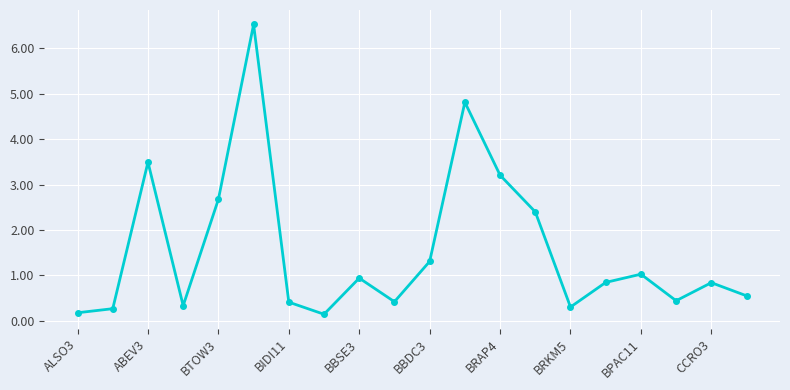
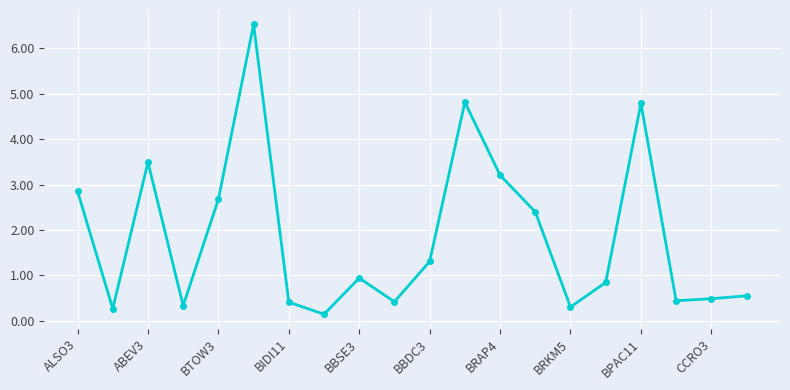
  {
-   "ALSO3": 0.2,
+   "ALSO3": 2.9,
    "ABEV3": 3.5,
    "BTOW3": 2.7,
    "BIDI11": 0.4,
    "BBSE3": 0.9,
    "BBDC3": 1.3,
    "BRAP4": 3.2,
    "BRKM5": 0.3,
-   "BPAC11": 1.0,
-   "CCRO3": 0.8
+   "BPAC11": 4.8,
+   "CCRO3": 0.5
  }
